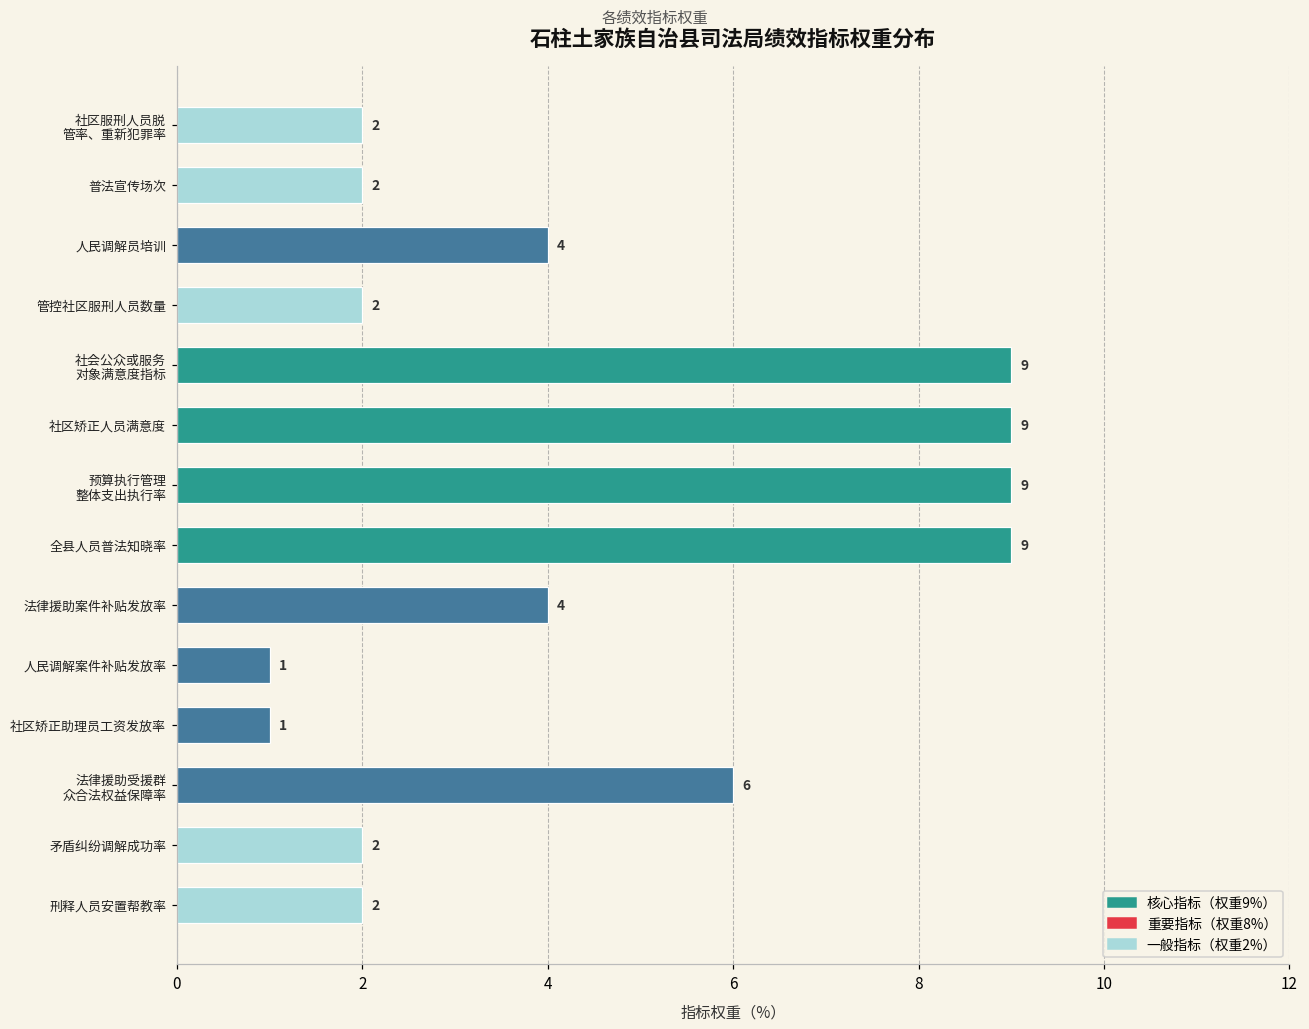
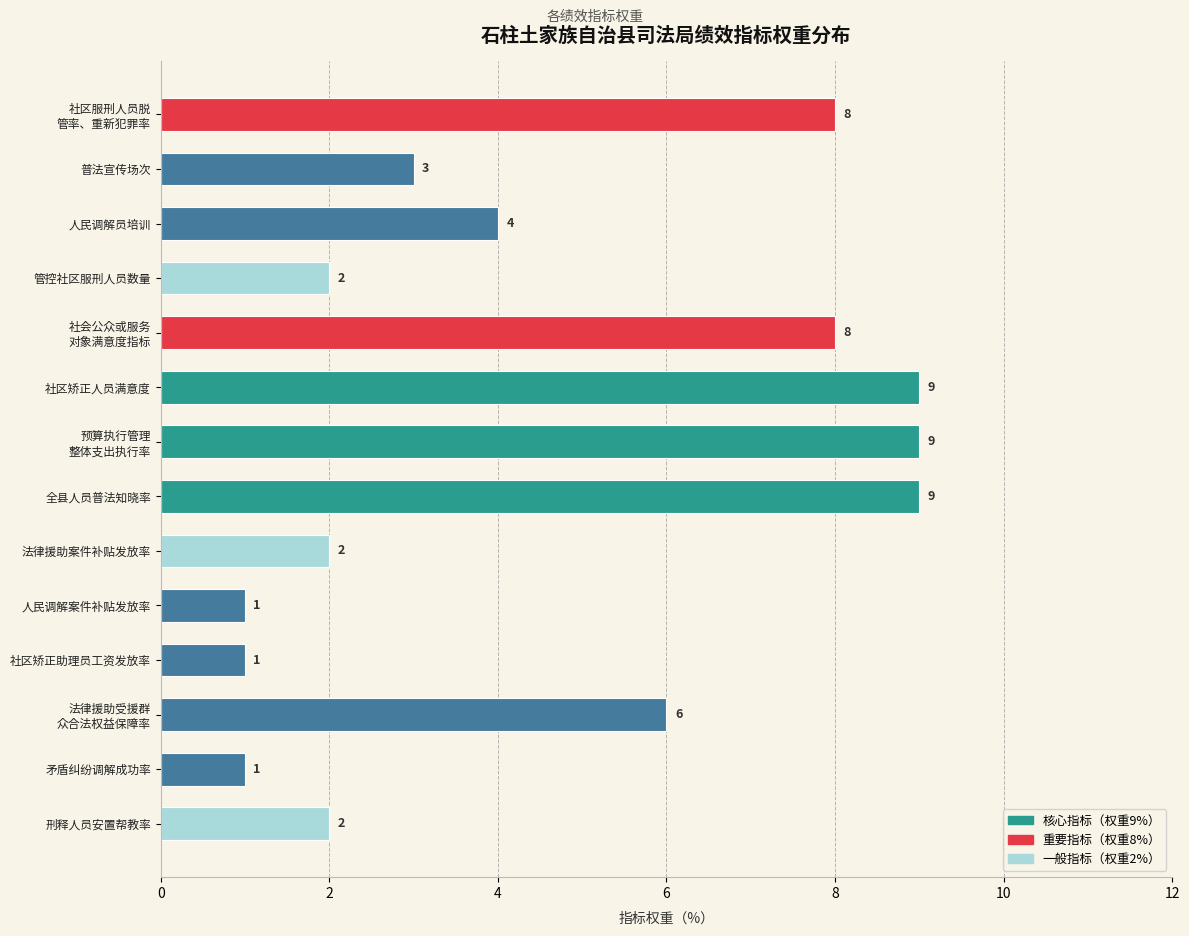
  {
-   "社区服刑人员脱 管率、重新犯罪率": 2,
-   "普法宣传场次": 2,
+   "社区服刑人员脱 管率、重新犯罪率": 8,
+   "普法宣传场次": 3,
    "人民调解员培训": 4,
    "管控社区服刑人员数量": 2,
-   "社会公众或服务 对象满意度指标": 9,
+   "社会公众或服务 对象满意度指标": 8,
    "社区矫正人员满意度": 9,
    "预算执行管理 整体支出执行率": 9,
    "全县人员普法知晓率": 9,
-   "法律援助案件补贴发放率": 4,
+   "法律援助案件补贴发放率": 2,
    "人民调解案件补贴发放率": 1,
    "社区矫正助理员工资发放率": 1,
    "法律援助受援群 众合法权益保障率": 6,
-   "矛盾纠纷调解成功率": 2,
+   "矛盾纠纷调解成功率": 1,
    "刑释人员安置帮教率": 2
  }
